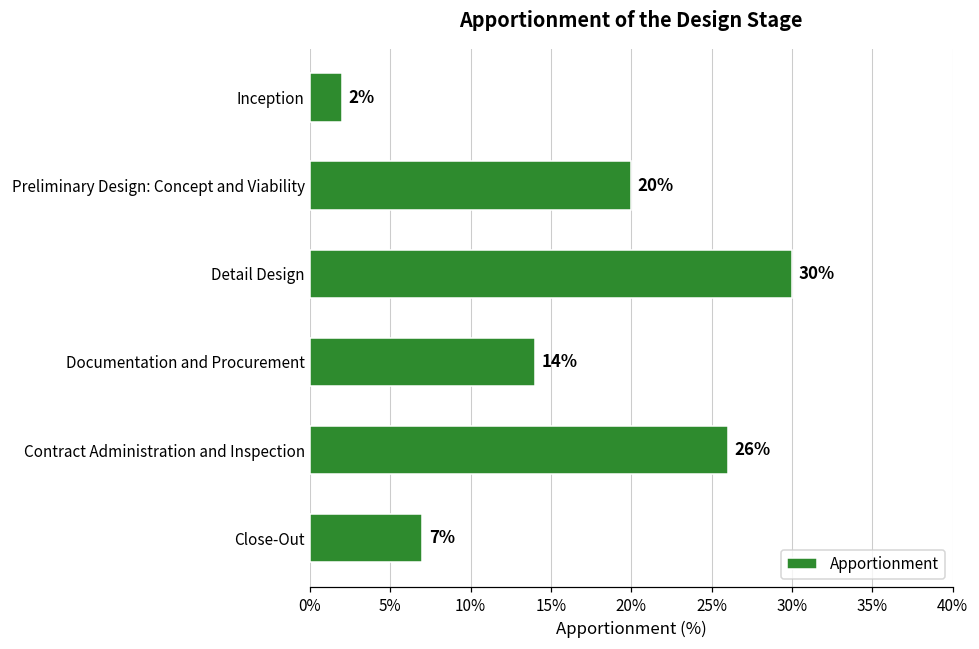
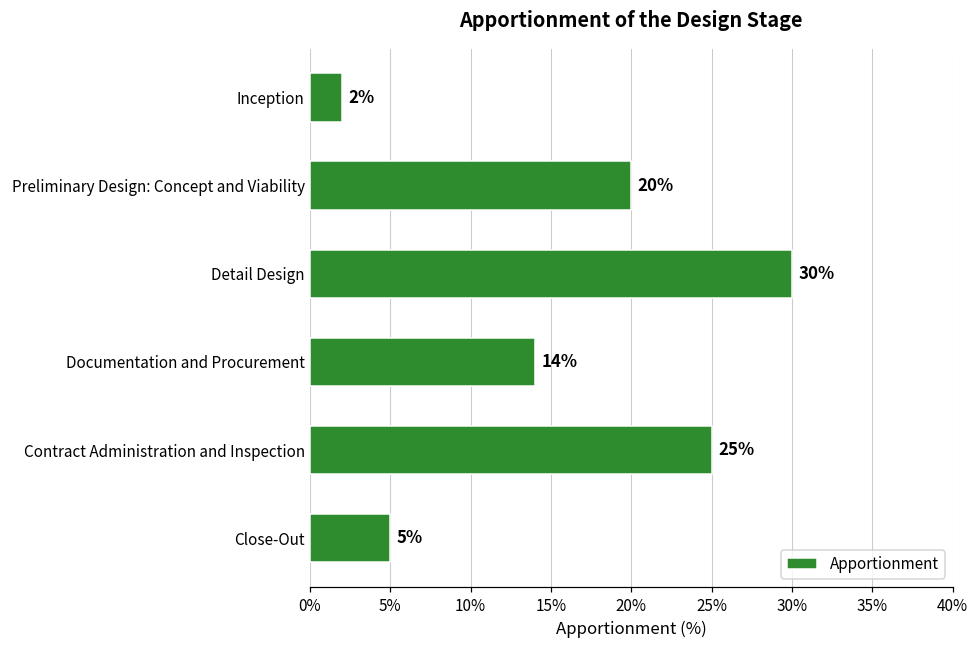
  {
    "Inception": "2%",
    "Preliminary Design: Concept and Viability": "20%",
    "Detail Design": "30%",
    "Documentation and Procurement": "14%",
-   "Contract Administration and Inspection": "26%",
-   "Close-Out": "7%"
+   "Contract Administration and Inspection": "25%",
+   "Close-Out": "5%"
  }
